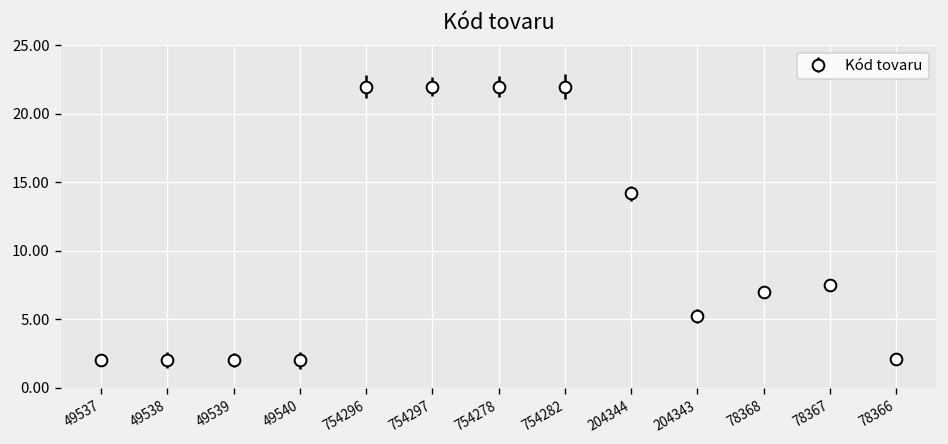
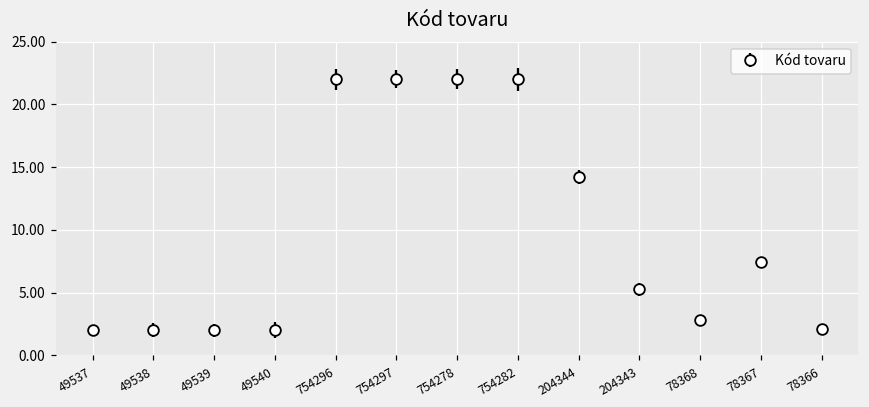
  {
    "49537": 2.0,
    "49538": 2.0,
    "49539": 2.0,
    "49540": 2.0,
    "754296": 22.0,
    "754297": 22.0,
    "754278": 22.0,
    "754282": 22.0,
    "204344": 14.2,
    "204343": 5.3,
-   "78368": 7.0,
+   "78368": 2.8,
    "78367": 7.5,
    "78366": 2.1
  }
